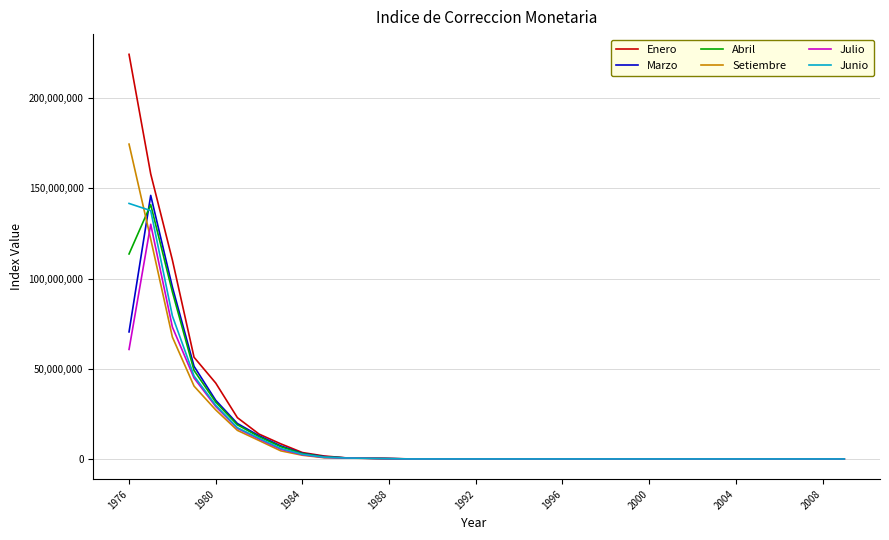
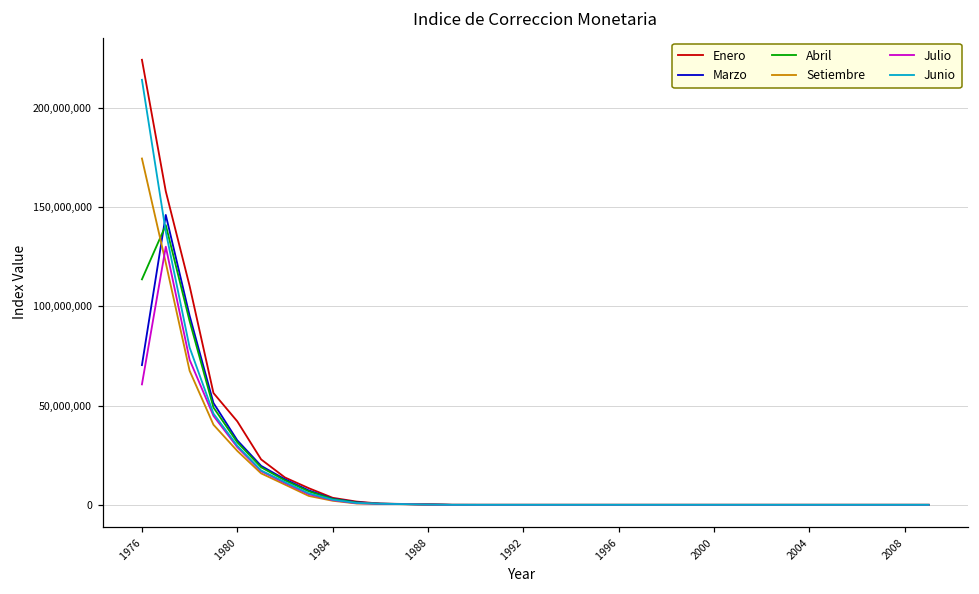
  {
    "Enero": {
      "1976": "224,000,000",
      "1980": "42,000,000"
    },
    "Marzo": {
      "1976": "70,000,000"
    },
    "Abril": {
      "1976": "114,000,000"
    },
    "Setiembre": {
      "1976": "174,000,000",
      "1980": "27,000,000"
    },
    "Julio": {
      "1976": "61,000,000"
    },
    "Junio": {
-     "1976": "142,000,000"
+     "1976": "214,000,000"
    }
  }
